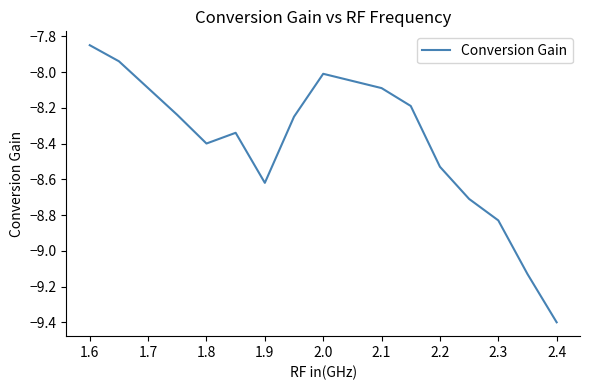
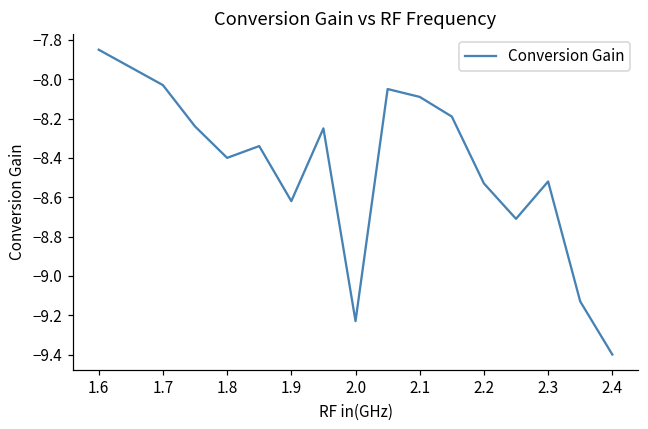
  {
    "1.6": -7.85,
-   "1.7": -8.09,
+   "1.7": -8.03,
    "1.8": -8.40,
    "1.9": -8.62,
-   "2.0": -8.01,
+   "2.0": -9.23,
    "2.1": -8.09,
    "2.2": -8.53,
-   "2.3": -8.83,
+   "2.3": -8.52,
    "2.4": -9.40
  }
